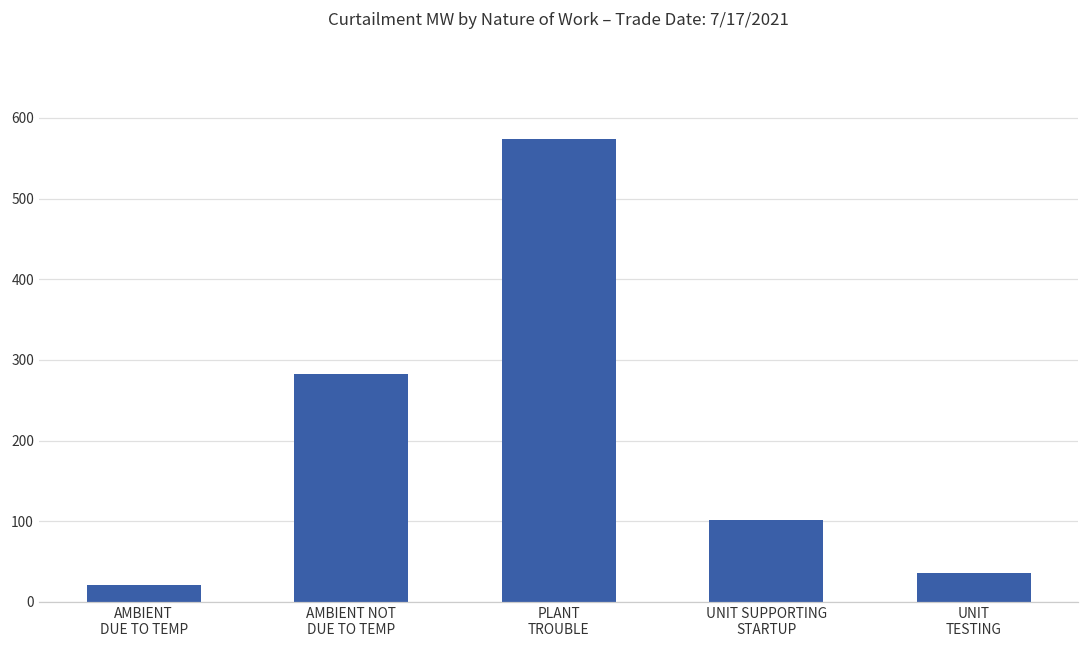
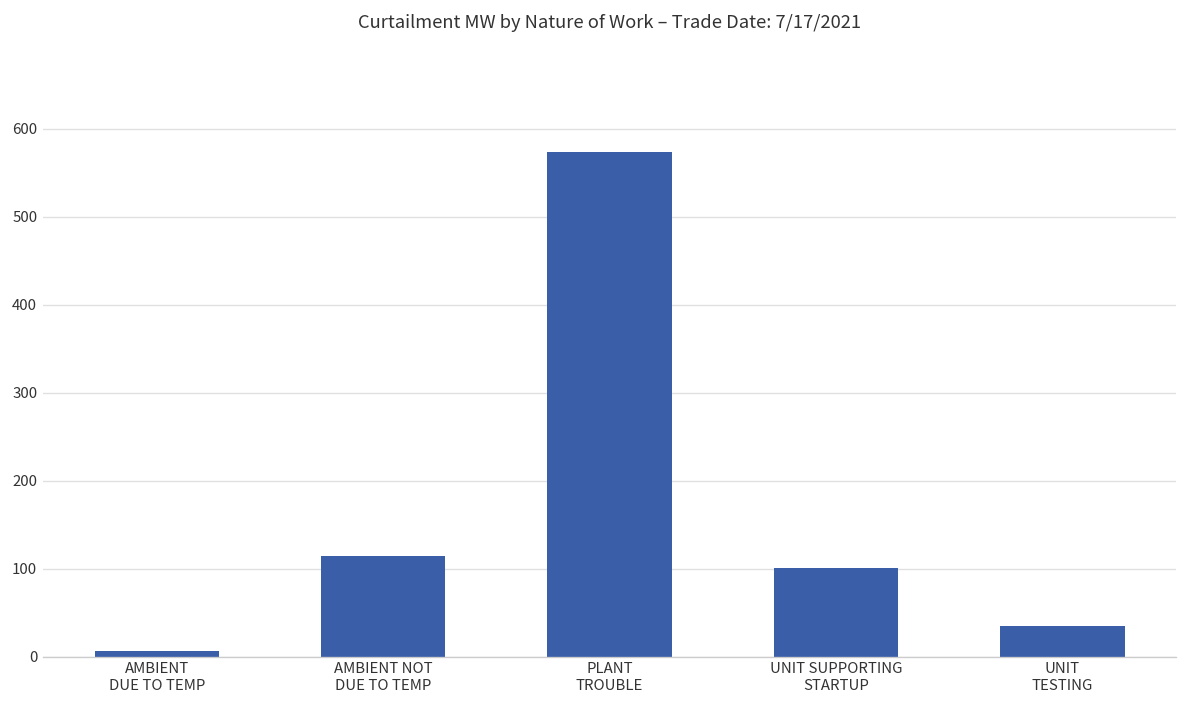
  {
-   "AMBIENT DUE TO TEMP": 20,
-   "AMBIENT NOT DUE TO TEMP": 280,
+   "AMBIENT DUE TO TEMP": 10,
+   "AMBIENT NOT DUE TO TEMP": 110,
    "PLANT TROUBLE": 570,
    "UNIT SUPPORTING STARTUP": 100,
    "UNIT TESTING": 40
  }
